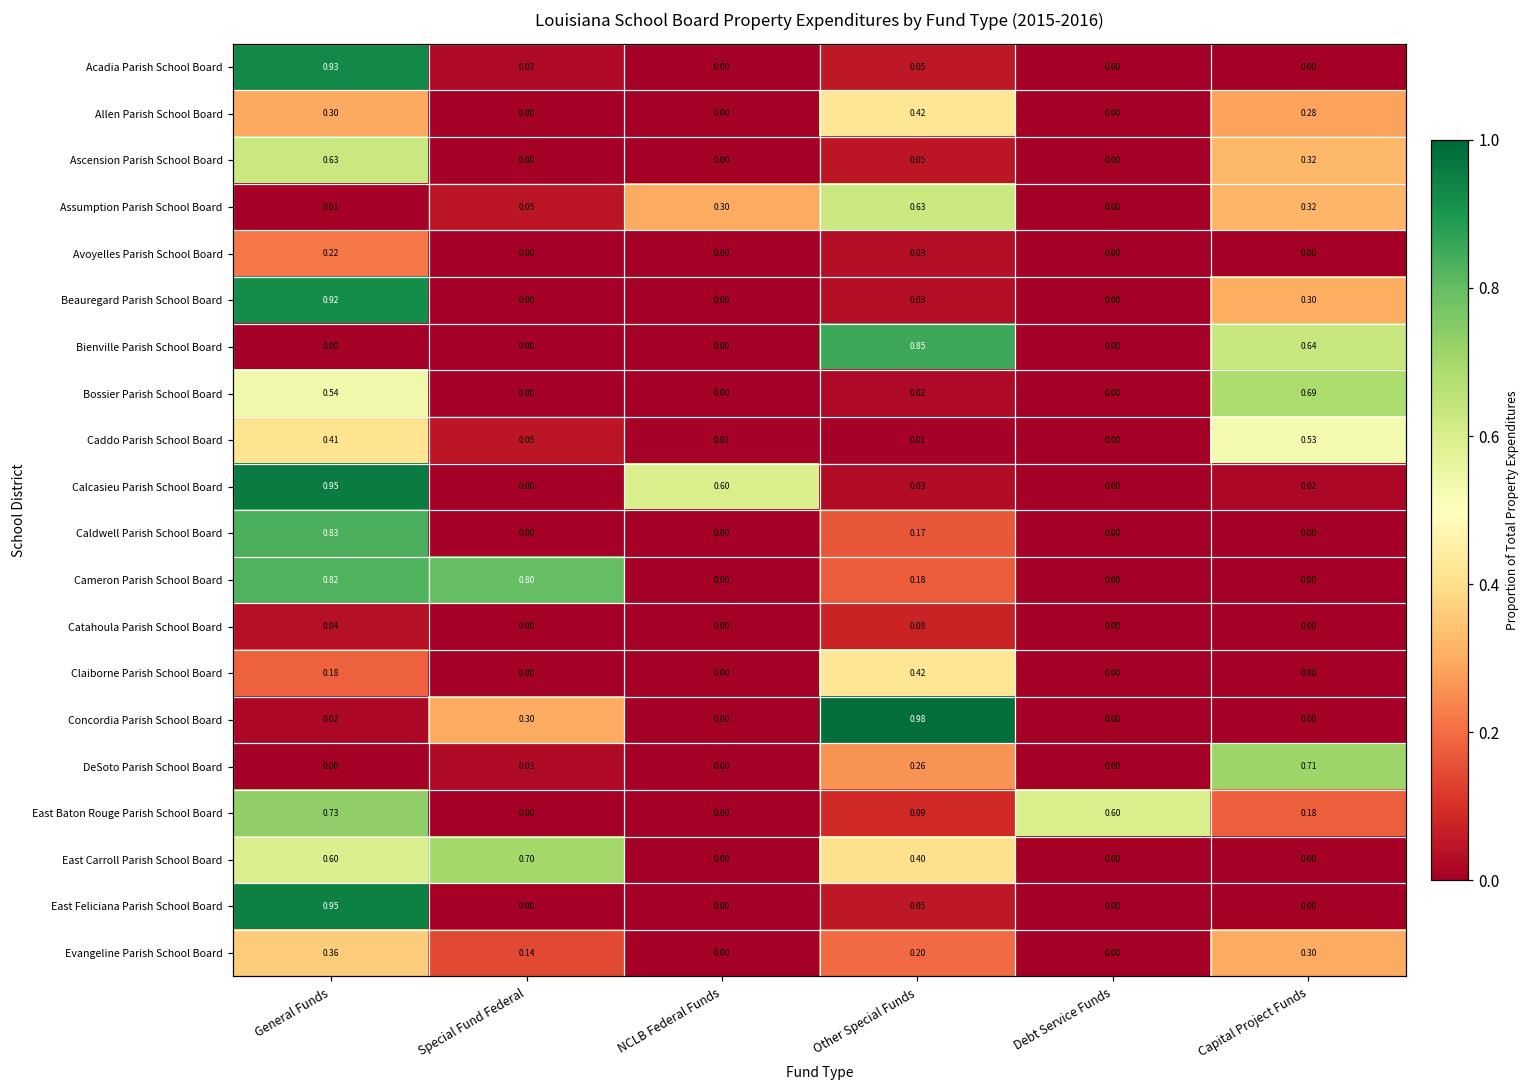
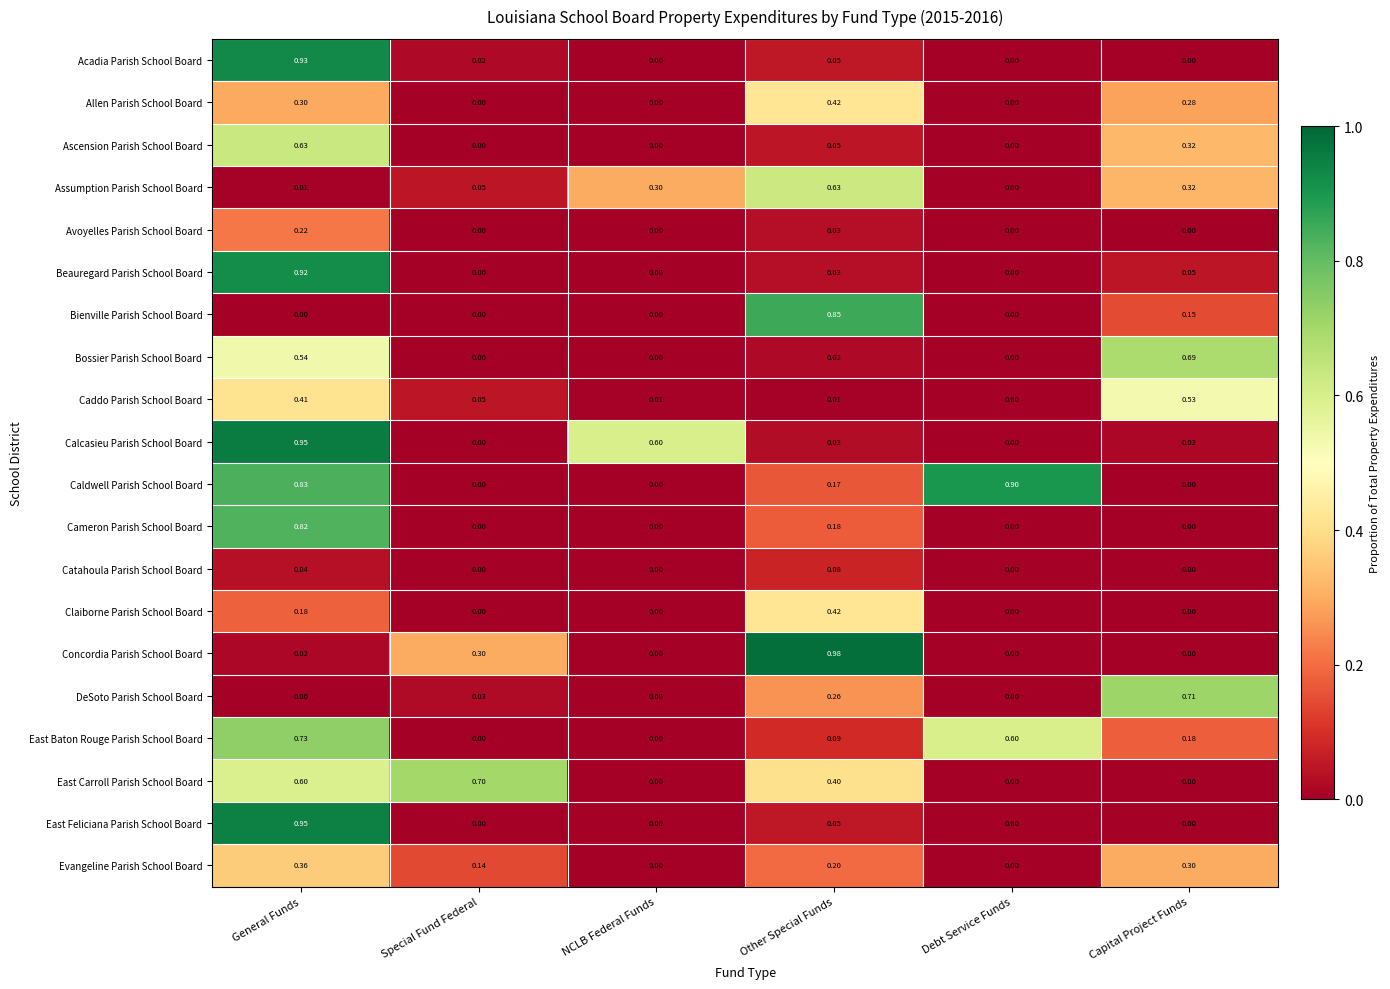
  {
    "Acadia Parish School Board": {
      "General Funds": 0.93,
      "Special Fund Federal": 0.02,
      "NCLB Federal Funds": 0.00,
      "Other Special Funds": 0.05,
      "Debt Service Funds": 0.00,
      "Capital Project Funds": 0.00
    },
    "Allen Parish School Board": {
      "General Funds": 0.30,
      "Special Fund Federal": 0.00,
      "NCLB Federal Funds": 0.00,
      "Other Special Funds": 0.42,
      "Debt Service Funds": 0.00,
      "Capital Project Funds": 0.28
    },
    "Ascension Parish School Board": {
      "General Funds": 0.63,
      "Special Fund Federal": 0.00,
      "NCLB Federal Funds": 0.00,
      "Other Special Funds": 0.05,
      "Debt Service Funds": 0.00,
      "Capital Project Funds": 0.32
    },
    "Assumption Parish School Board": {
      "General Funds": 0.01,
      "Special Fund Federal": 0.05,
      "NCLB Federal Funds": 0.30,
      "Other Special Funds": 0.63,
      "Debt Service Funds": 0.00,
      "Capital Project Funds": 0.32
    },
    "Avoyelles Parish School Board": {
      "General Funds": 0.22,
      "Special Fund Federal": 0.00,
      "NCLB Federal Funds": 0.00,
      "Other Special Funds": 0.03,
      "Debt Service Funds": 0.00,
      "Capital Project Funds": 0.00
    },
    "Beauregard Parish School Board": {
      "General Funds": 0.92,
      "Special Fund Federal": 0.00,
      "NCLB Federal Funds": 0.00,
      "Other Special Funds": 0.03,
      "Debt Service Funds": 0.00,
-     "Capital Project Funds": 0.30
+     "Capital Project Funds": 0.05
    },
    "Bienville Parish School Board": {
      "General Funds": 0.00,
      "Special Fund Federal": 0.00,
      "NCLB Federal Funds": 0.00,
      "Other Special Funds": 0.85,
      "Debt Service Funds": 0.00,
-     "Capital Project Funds": 0.64
+     "Capital Project Funds": 0.15
    },
    "Bossier Parish School Board": {
      "General Funds": 0.54,
      "Special Fund Federal": 0.00,
      "NCLB Federal Funds": 0.00,
      "Other Special Funds": 0.02,
      "Debt Service Funds": 0.00,
      "Capital Project Funds": 0.69
    },
    "Caddo Parish School Board": {
      "General Funds": 0.41,
      "Special Fund Federal": 0.05,
      "NCLB Federal Funds": 0.01,
      "Other Special Funds": 0.01,
      "Debt Service Funds": 0.00,
      "Capital Project Funds": 0.53
    },
    "Calcasieu Parish School Board": {
      "General Funds": 0.95,
      "Special Fund Federal": 0.00,
      "NCLB Federal Funds": 0.60,
      "Other Special Funds": 0.03,
      "Debt Service Funds": 0.00,
      "Capital Project Funds": 0.02
    },
    "Caldwell Parish School Board": {
      "General Funds": 0.83,
      "Special Fund Federal": 0.00,
      "NCLB Federal Funds": 0.00,
      "Other Special Funds": 0.17,
-     "Debt Service Funds": 0.00,
+     "Debt Service Funds": 0.90,
      "Capital Project Funds": 0.00
    },
    "Cameron Parish School Board": {
      "General Funds": 0.82,
-     "Special Fund Federal": 0.80,
+     "Special Fund Federal": 0.00,
      "NCLB Federal Funds": 0.00,
      "Other Special Funds": 0.18,
      "Debt Service Funds": 0.00,
      "Capital Project Funds": 0.00
    },
    "Catahoula Parish School Board": {
      "General Funds": 0.04,
      "Special Fund Federal": 0.00,
      "NCLB Federal Funds": 0.00,
      "Other Special Funds": 0.08,
      "Debt Service Funds": 0.00,
      "Capital Project Funds": 0.00
    },
    "Claiborne Parish School Board": {
      "General Funds": 0.18,
      "Special Fund Federal": 0.00,
      "NCLB Federal Funds": 0.00,
      "Other Special Funds": 0.42,
      "Debt Service Funds": 0.00,
      "Capital Project Funds": 0.00
    },
    "Concordia Parish School Board": {
      "General Funds": 0.02,
      "Special Fund Federal": 0.30,
      "NCLB Federal Funds": 0.00,
      "Other Special Funds": 0.98,
      "Debt Service Funds": 0.00,
      "Capital Project Funds": 0.00
    },
    "DeSoto Parish School Board": {
      "General Funds": 0.00,
      "Special Fund Federal": 0.03,
      "NCLB Federal Funds": 0.00,
      "Other Special Funds": 0.26,
      "Debt Service Funds": 0.00,
      "Capital Project Funds": 0.71
    },
    "East Baton Rouge Parish School Board": {
      "General Funds": 0.73,
      "Special Fund Federal": 0.00,
      "NCLB Federal Funds": 0.00,
      "Other Special Funds": 0.09,
      "Debt Service Funds": 0.60,
      "Capital Project Funds": 0.18
    },
    "East Carroll Parish School Board": {
      "General Funds": 0.60,
      "Special Fund Federal": 0.70,
      "NCLB Federal Funds": 0.00,
      "Other Special Funds": 0.40,
      "Debt Service Funds": 0.00,
      "Capital Project Funds": 0.00
    },
    "East Feliciana Parish School Board": {
      "General Funds": 0.95,
      "Special Fund Federal": 0.00,
      "NCLB Federal Funds": 0.00,
      "Other Special Funds": 0.05,
      "Debt Service Funds": 0.00,
      "Capital Project Funds": 0.00
    },
    "Evangeline Parish School Board": {
      "General Funds": 0.36,
      "Special Fund Federal": 0.14,
      "NCLB Federal Funds": 0.00,
      "Other Special Funds": 0.20,
      "Debt Service Funds": 0.00,
      "Capital Project Funds": 0.30
    }
  }
